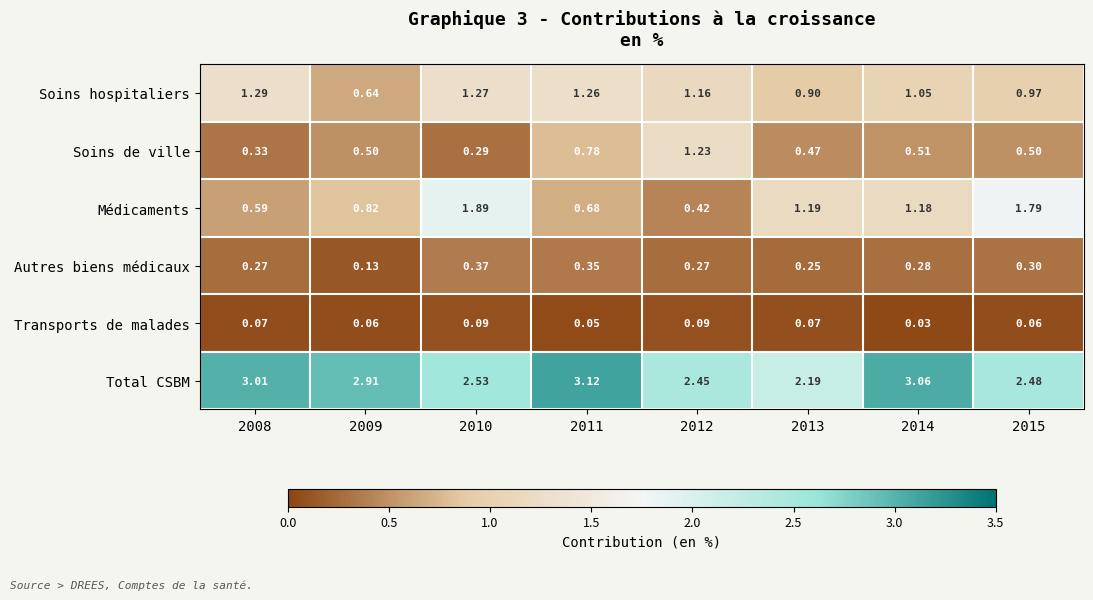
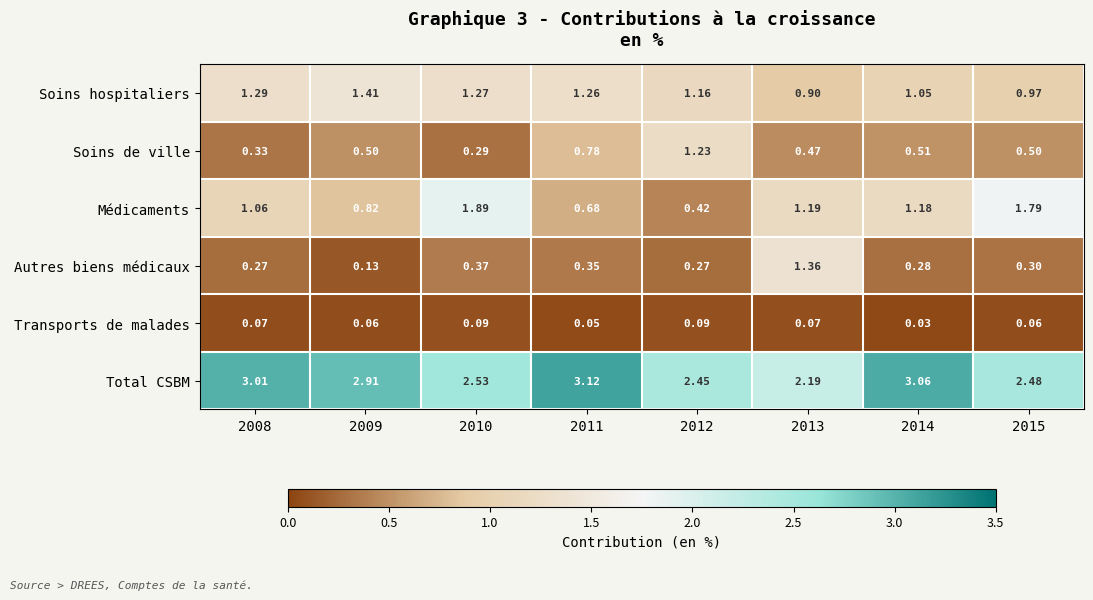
  {
    "Soins hospitaliers": {
      "2008": 1.29,
-     "2009": 0.64,
+     "2009": 1.41,
      "2010": 1.27,
      "2011": 1.26,
      "2012": 1.16,
      "2013": 0.90,
      "2014": 1.05,
      "2015": 0.97
    },
    "Soins de ville": {
      "2008": 0.33,
      "2009": 0.50,
      "2010": 0.29,
      "2011": 0.78,
      "2012": 1.23,
      "2013": 0.47,
      "2014": 0.51,
      "2015": 0.50
    },
    "Médicaments": {
-     "2008": 0.59,
+     "2008": 1.06,
      "2009": 0.82,
      "2010": 1.89,
      "2011": 0.68,
      "2012": 0.42,
      "2013": 1.19,
      "2014": 1.18,
      "2015": 1.79
    },
    "Autres biens médicaux": {
      "2008": 0.27,
      "2009": 0.13,
      "2010": 0.37,
      "2011": 0.35,
      "2012": 0.27,
-     "2013": 0.25,
+     "2013": 1.36,
      "2014": 0.28,
      "2015": 0.30
    },
    "Transports de malades": {
      "2008": 0.07,
      "2009": 0.06,
      "2010": 0.09,
      "2011": 0.05,
      "2012": 0.09,
      "2013": 0.07,
      "2014": 0.03,
      "2015": 0.06
    },
    "Total CSBM": {
      "2008": 3.01,
      "2009": 2.91,
      "2010": 2.53,
      "2011": 3.12,
      "2012": 2.45,
      "2013": 2.19,
      "2014": 3.06,
      "2015": 2.48
    }
  }
